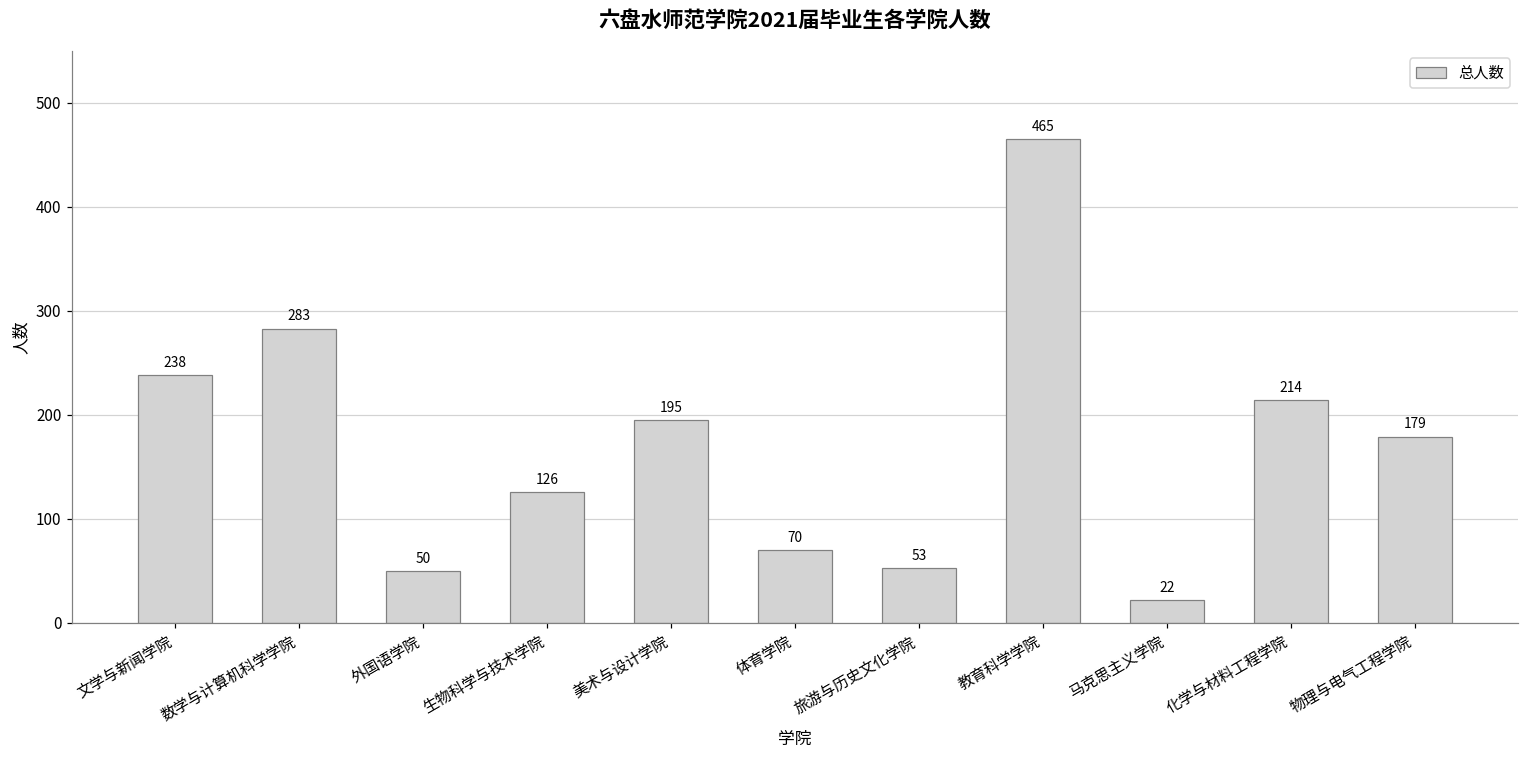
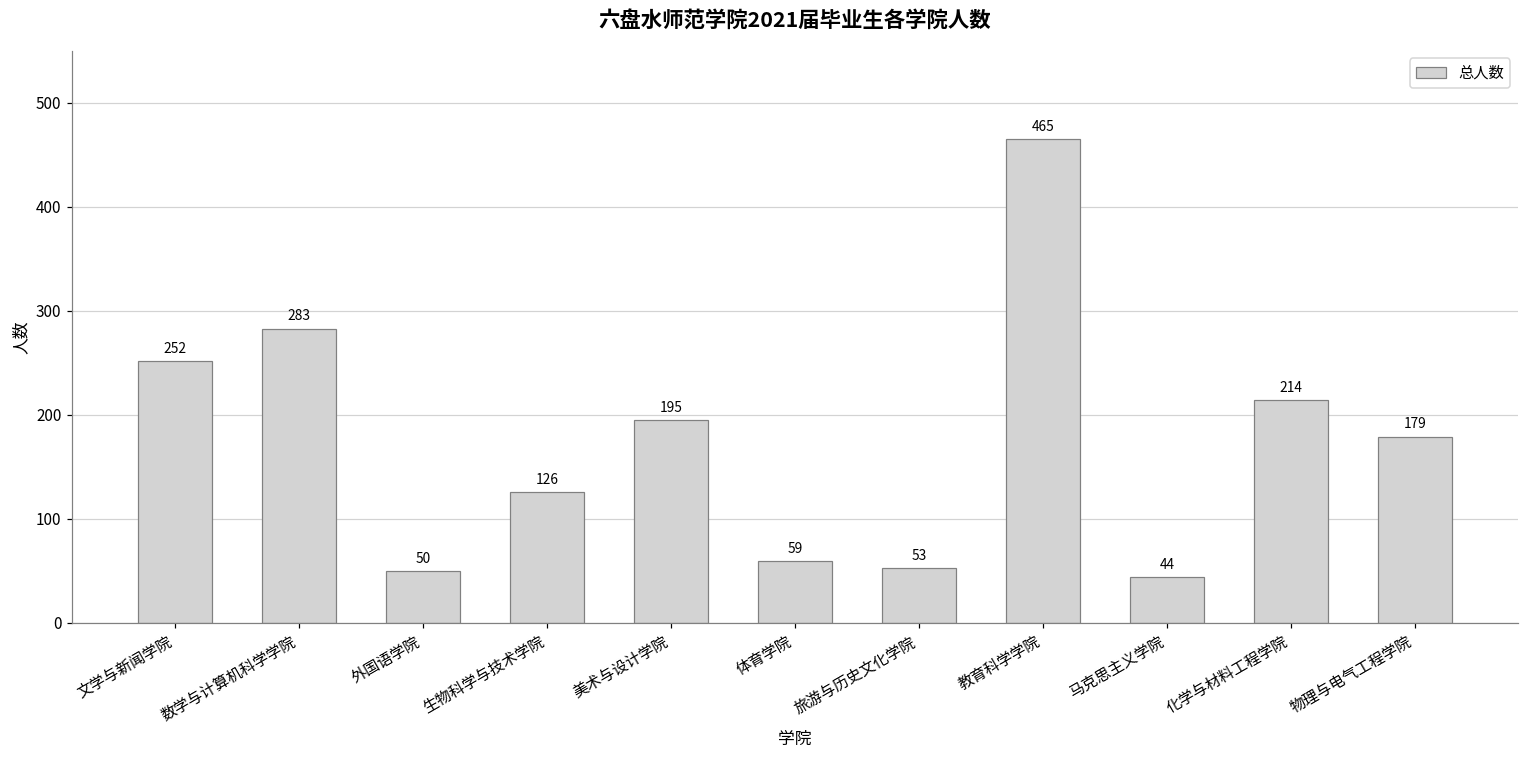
  {
-   "文学与新闻学院": 238,
+   "文学与新闻学院": 252,
    "数学与计算机科学学院": 283,
    "外国语学院": 50,
    "生物科学与技术学院": 126,
    "美术与设计学院": 195,
-   "体育学院": 70,
+   "体育学院": 59,
    "旅游与历史文化学院": 53,
    "教育科学学院": 465,
-   "马克思主义学院": 22,
+   "马克思主义学院": 44,
    "化学与材料工程学院": 214,
    "物理与电气工程学院": 179
  }
